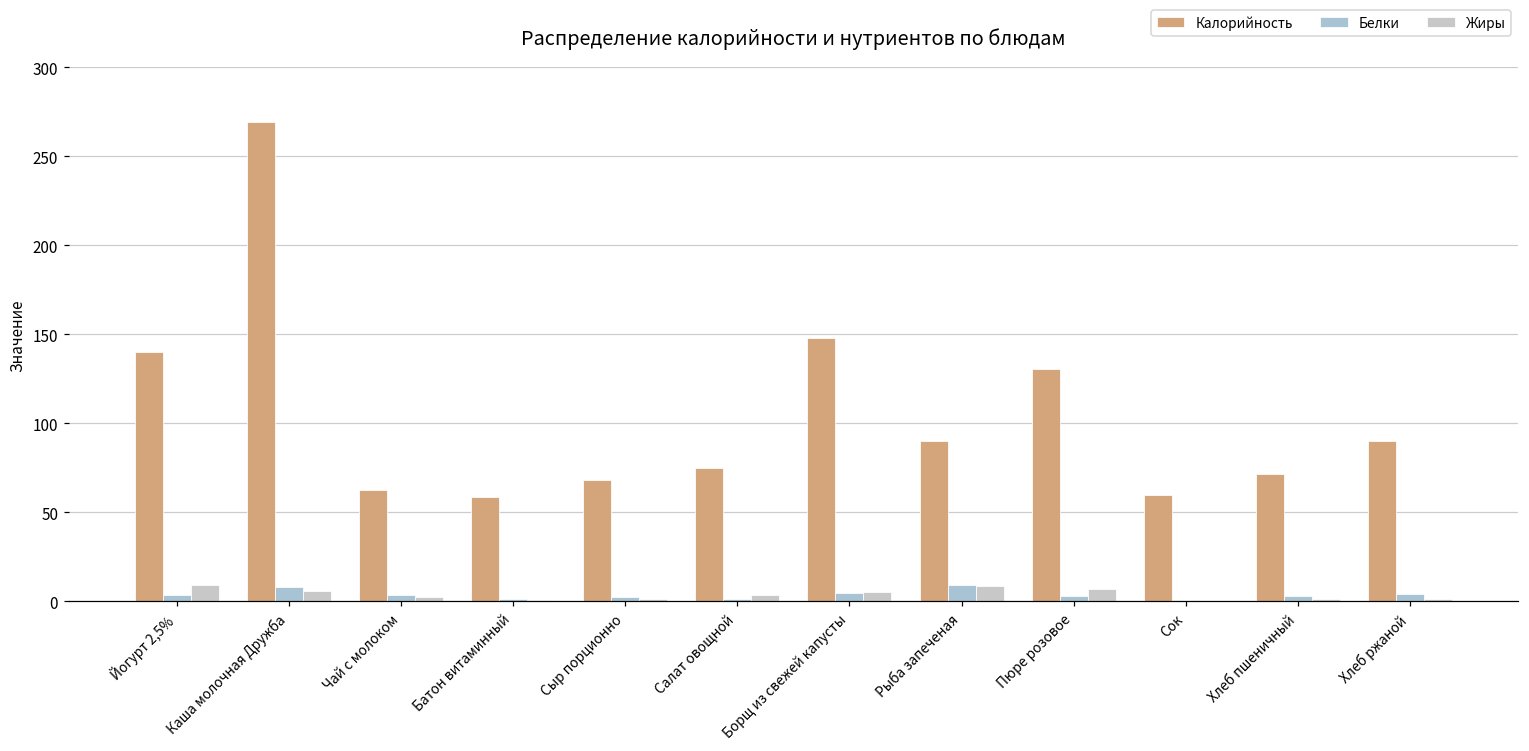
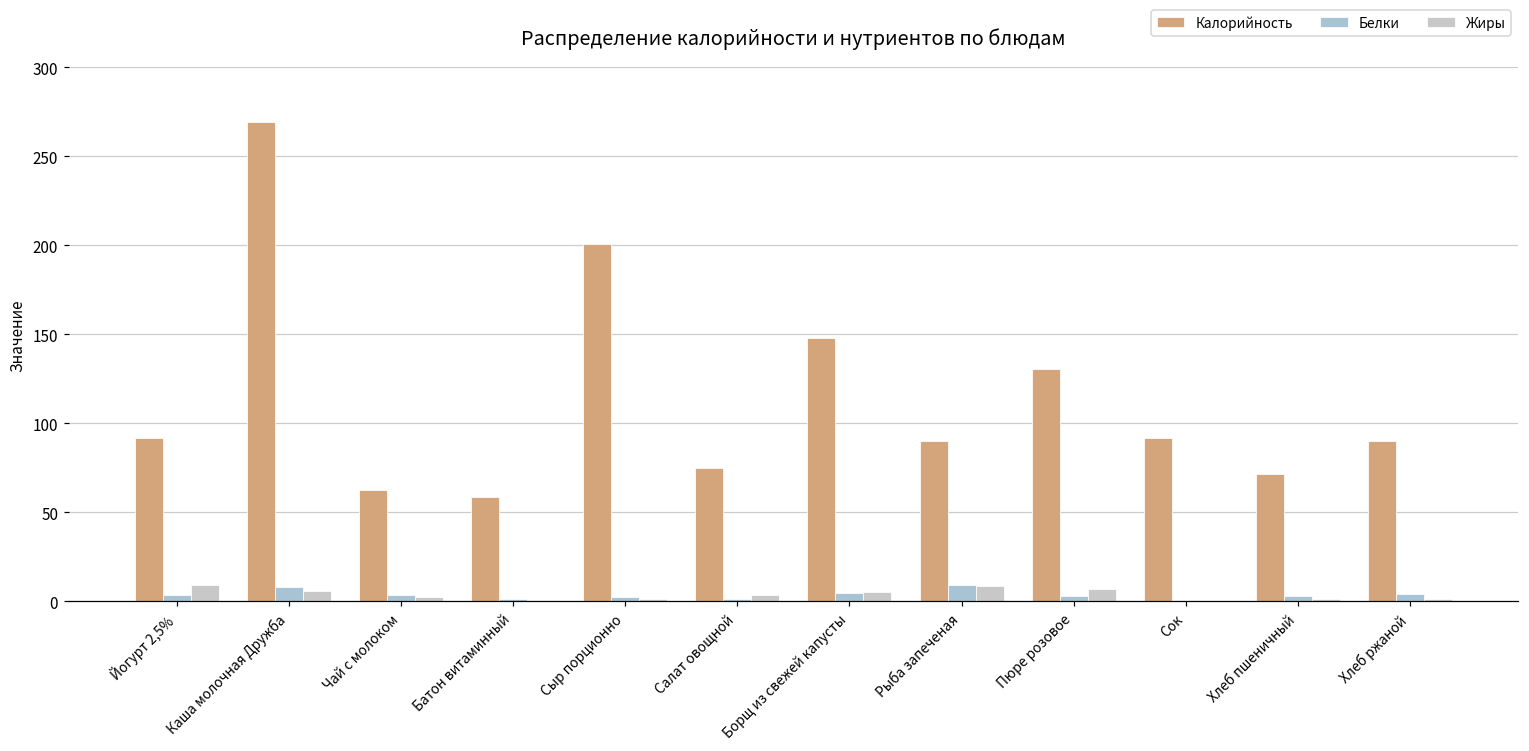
  {
    "Калорийность": {
-     "Йогурт 2,5%": 140,
+     "Йогурт 2,5%": 92,
      "Каша молочная Дружба": 269,
      "Чай с молоком": 63,
      "Батон витаминный": 59,
-     "Сыр порционно": 68,
+     "Сыр порционно": 201,
      "Салат овощной": 75,
      "Борщ из свежей капусты": 148,
      "Рыба запеченая": 90,
      "Пюре розовое": 130,
-     "Сок": 60,
+     "Сок": 92,
      "Хлеб пшеничный": 71,
      "Хлеб ржаной": 90
    }
  }
